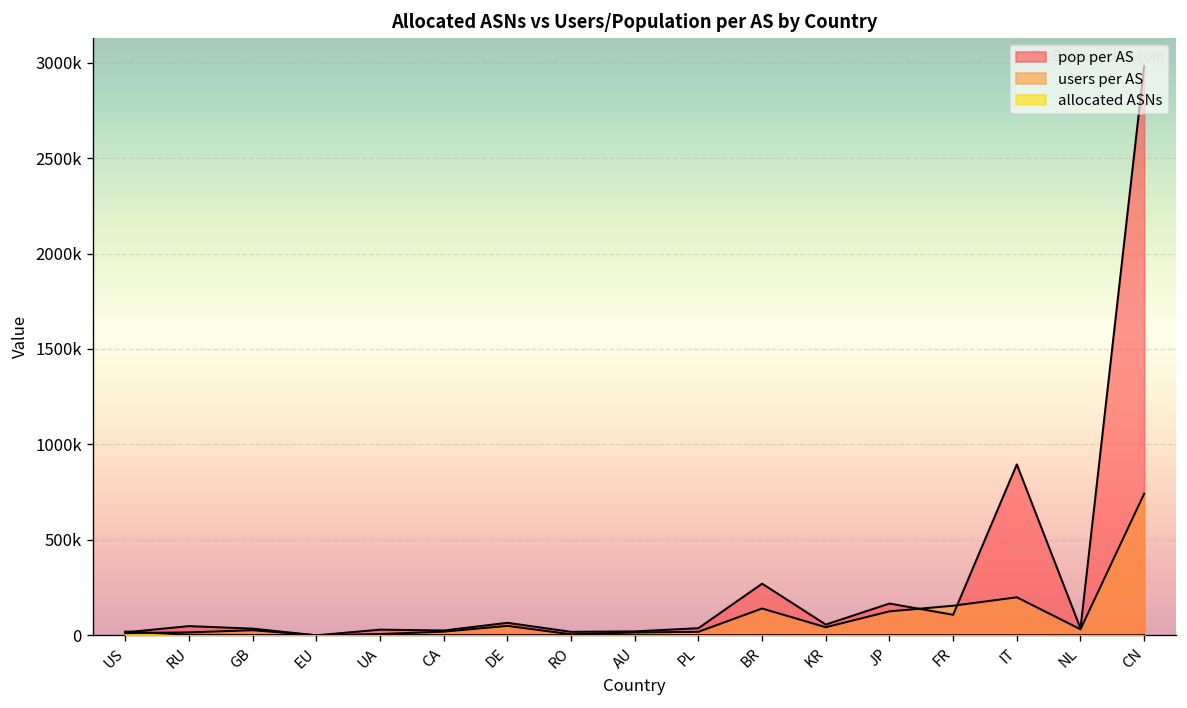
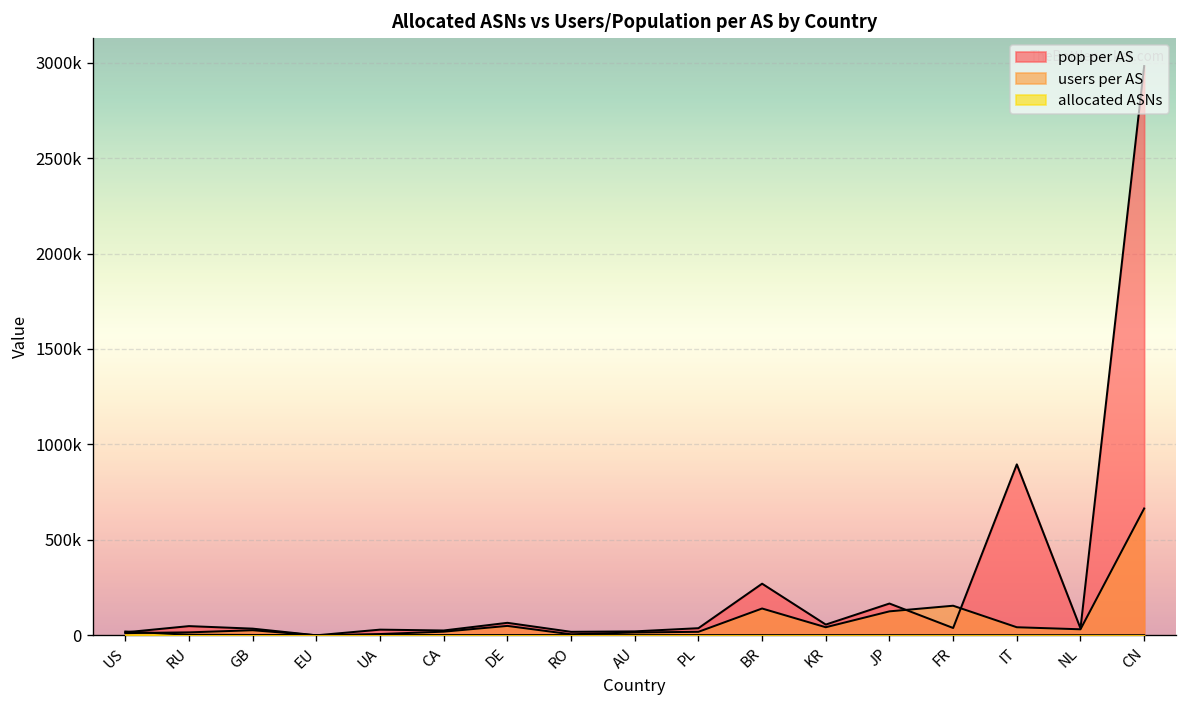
  {
    "pop per AS": {
      "RU": 50000,
      "UA": 30000,
      "DE": 70000,
      "PL": 40000,
      "BR": 270000,
      "JP": 170000,
-     "FR": 110000,
+     "FR": 40000,
      "IT": 900000
    },
    "users per AS": {
      "DE": 50000,
      "PL": 20000,
      "BR": 140000,
      "JP": 130000,
      "FR": 150000,
-     "IT": 200000,
-     "CN": 740000
+     "IT": 40000,
+     "CN": 660000
    },
    "allocated ASNs": {
      "GB": 0,
      "CA": 0,
      "DE": 0,
      "PL": 0,
      "BR": 0,
      "KR": 0,
      "JP": 0,
      "FR": 0,
      "IT": 0,
      "NL": 0,
      "CN": 0
    }
  }
